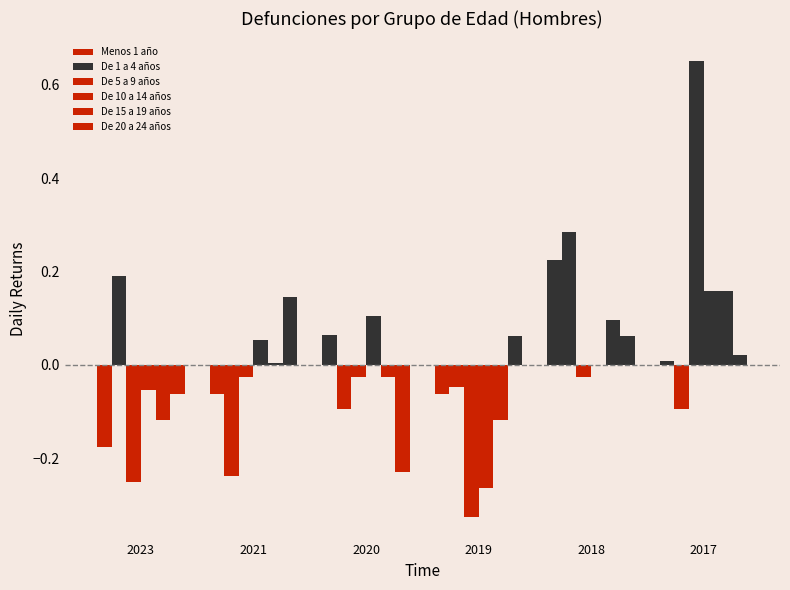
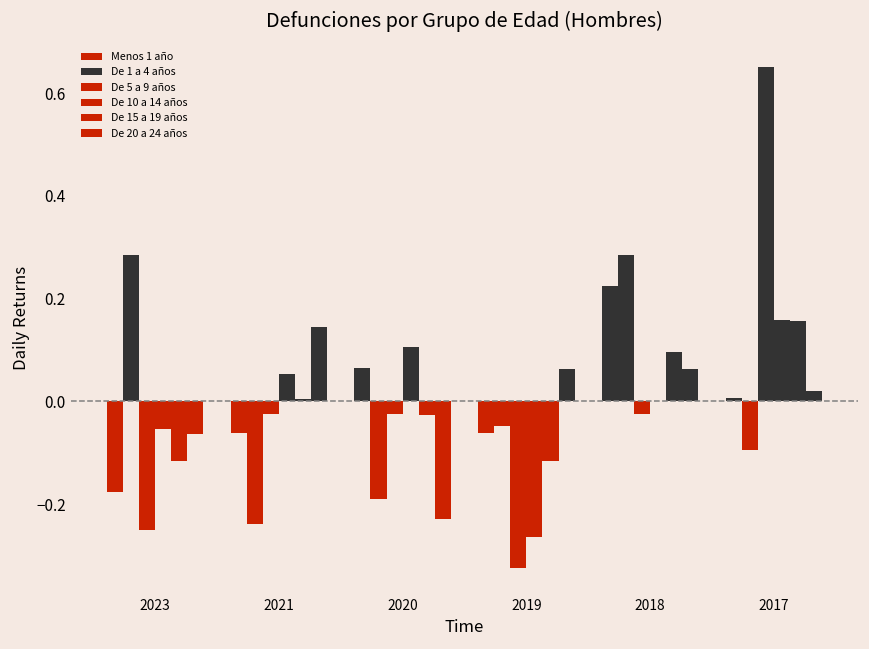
  {
    "De 1 a 4 años": {
-     "2023": 0.19,
+     "2023": 0.29,
      "2021": -0.24,
-     "2020": -0.10,
+     "2020": -0.19,
      "2019": -0.05,
      "2018": 0.29,
      "2017": -0.10
    }
  }
